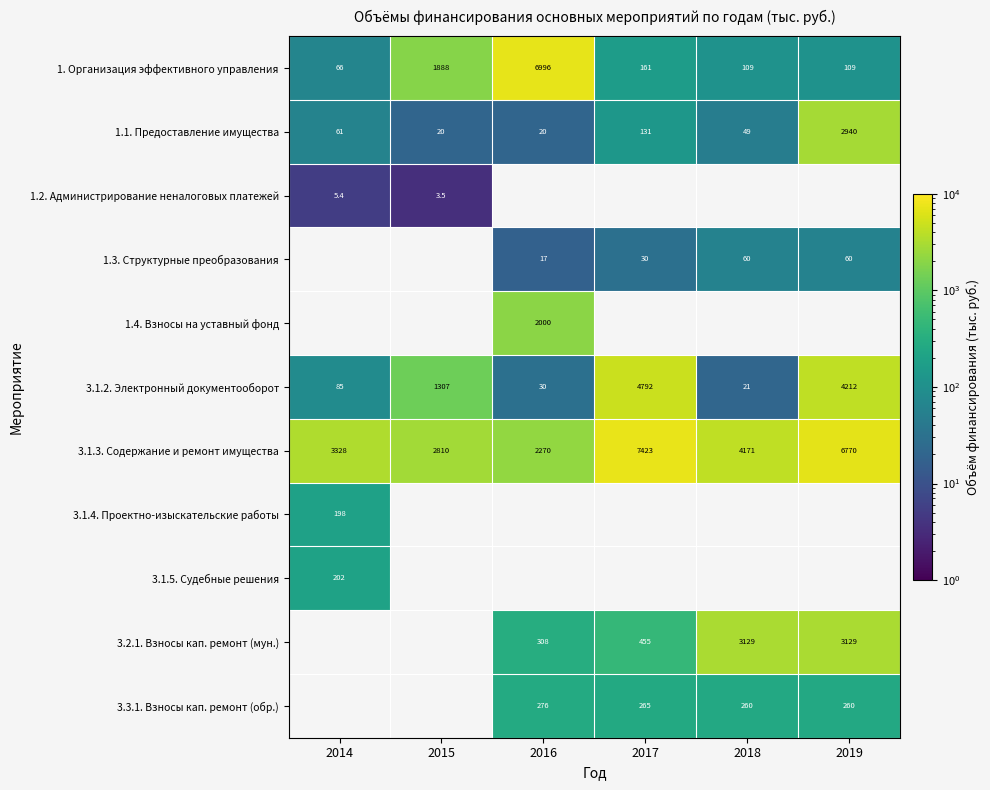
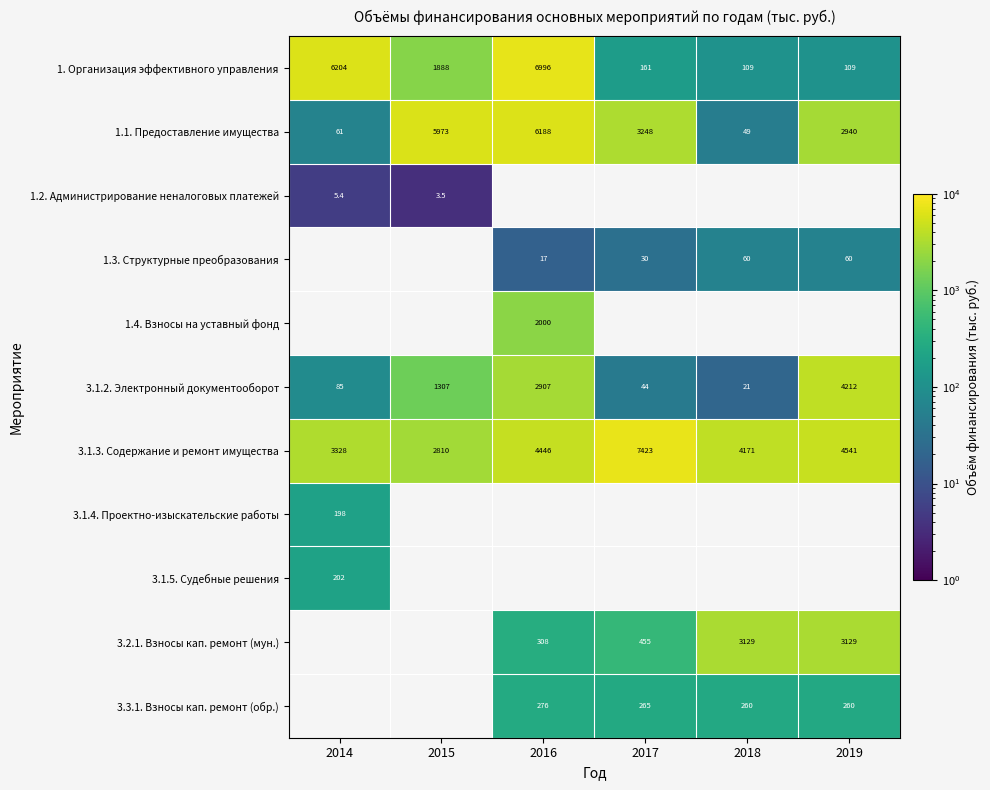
  {
    "1. Организация эффективного управления": {
-     "2014": 66,
+     "2014": 6204,
      "2015": 1888,
      "2016": 6996,
      "2017": 161,
      "2018": 109,
      "2019": 109
    },
    "1.1. Предоставление имущества": {
      "2014": 61,
-     "2015": 20,
-     "2016": 20,
-     "2017": 131,
+     "2015": 5973,
+     "2016": 6188,
+     "2017": 3248,
      "2018": 49,
      "2019": 2940
    },
    "1.2. Администрирование неналоговых платежей": {
      "2014": 5.4,
      "2015": 3.5
    },
    "1.3. Структурные преобразования": {
      "2016": 17,
      "2017": 30,
      "2018": 60,
      "2019": 60
    },
    "1.4. Взносы на уставный фонд": {
      "2016": 2000
    },
    "3.1.2. Электронный документооборот": {
      "2014": 85,
      "2015": 1307,
-     "2016": 30,
-     "2017": 4792,
+     "2016": 2907,
+     "2017": 44,
      "2018": 21,
      "2019": 4212
    },
    "3.1.3. Содержание и ремонт имущества": {
      "2014": 3328,
      "2015": 2810,
-     "2016": 2270,
+     "2016": 4446,
      "2017": 7423,
      "2018": 4171,
-     "2019": 6770
+     "2019": 4541
    },
    "3.1.4. Проектно-изыскательские работы": {
      "2014": 198
    },
    "3.1.5. Судебные решения": {
      "2014": 202
    },
    "3.2.1. Взносы кап. ремонт (мун.)": {
      "2016": 308,
      "2017": 455,
      "2018": 3129,
      "2019": 3129
    },
    "3.3.1. Взносы кап. ремонт (обр.)": {
      "2016": 276,
      "2017": 265,
      "2018": 260,
      "2019": 260
    }
  }
